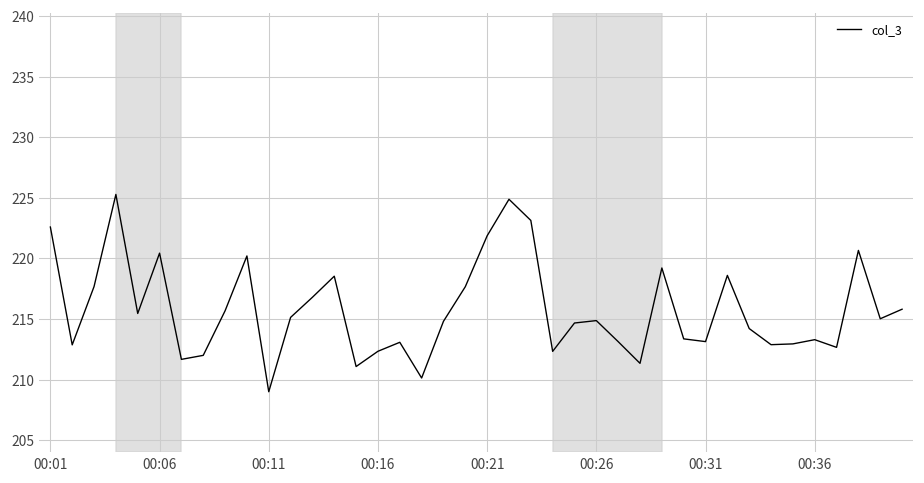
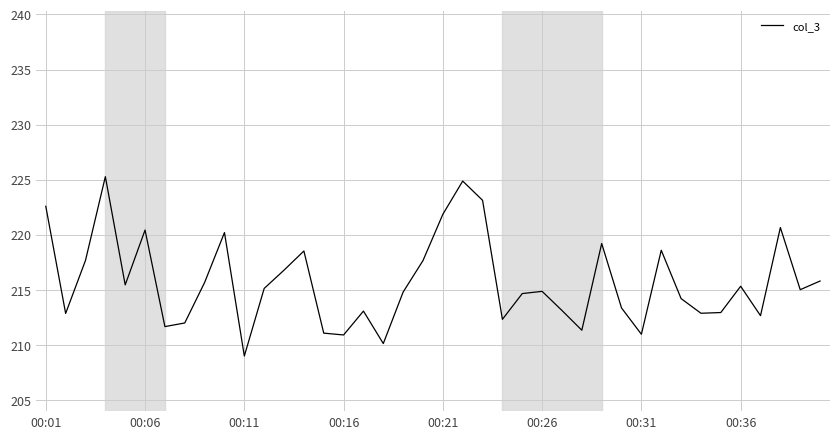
  {
    "00:01": 222.6,
    "00:06": 220.4,
    "00:11": 209.0,
-   "00:16": 212.3,
+   "00:16": 210.9,
    "00:21": 221.9,
    "00:26": 214.9,
-   "00:31": 213.1,
-   "00:36": 213.3
+   "00:31": 211.0,
+   "00:36": 215.3
  }
